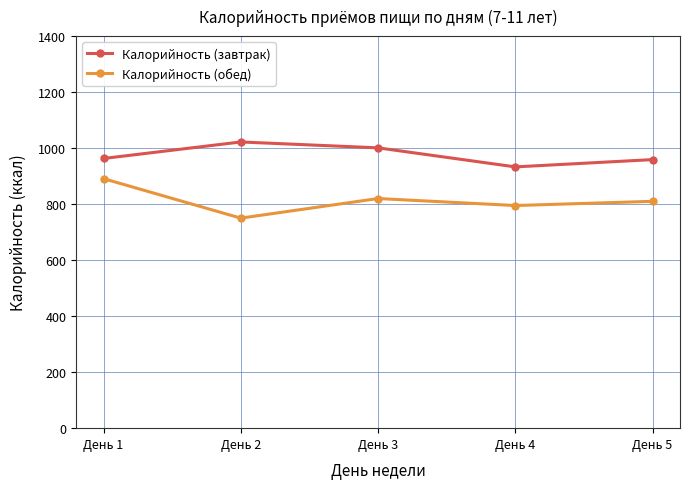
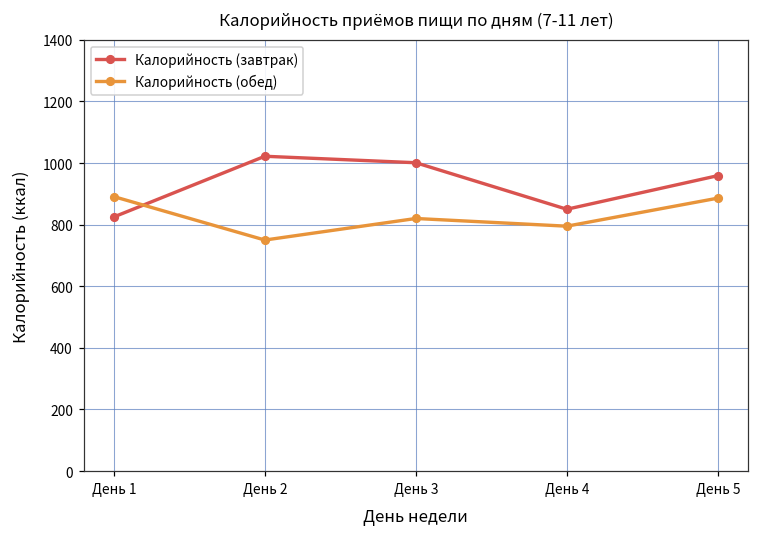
  {
    "Калорийность (завтрак)": {
-     "День 1": 960,
+     "День 1": 830,
      "День 2": 1020,
      "День 3": 1000,
-     "День 4": 930,
+     "День 4": 850,
      "День 5": 960
    },
    "Калорийность (обед)": {
      "День 1": 890,
      "День 2": 750,
      "День 3": 820,
      "День 4": 800,
-     "День 5": 810
+     "День 5": 890
    }
  }
